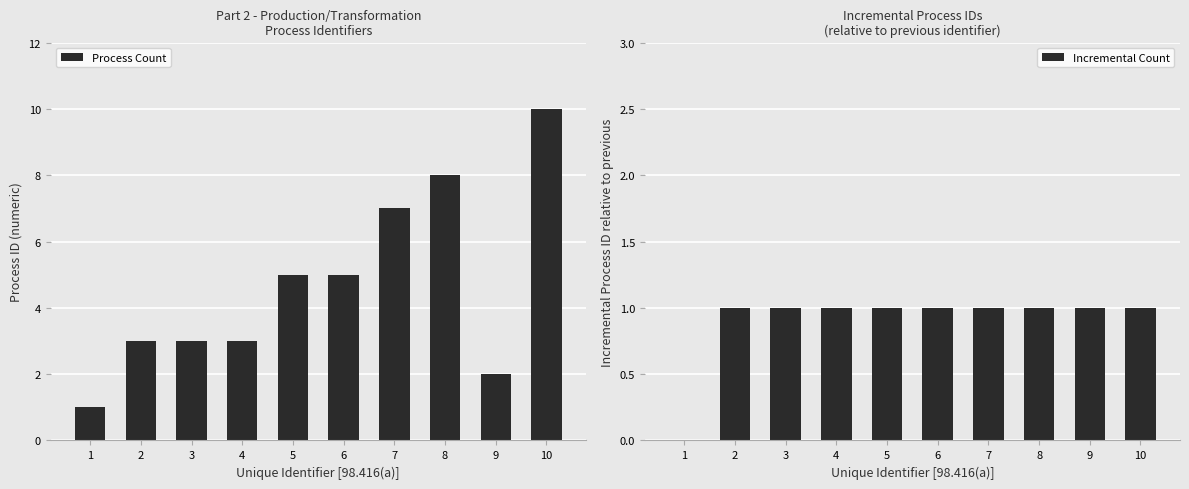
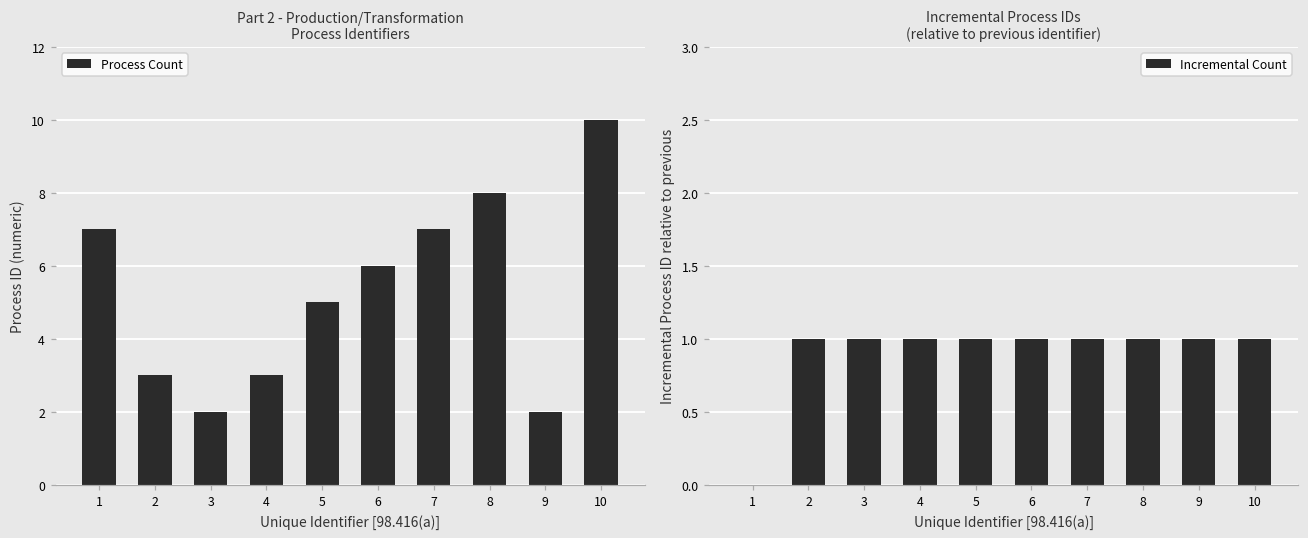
  {
    "Part 2 - Production/Transformation Process Identifiers": {
-     "1": 1,
+     "1": 7,
      "2": 3,
-     "3": 3,
+     "3": 2,
      "4": 3,
      "5": 5,
-     "6": 5,
+     "6": 6,
      "7": 7,
      "8": 8,
      "9": 2,
      "10": 10
    },
    "Incremental Process IDs (relative to previous identifier)": {
      "1": 0.00,
      "2": 1.00,
      "3": 1.00,
      "4": 1.00,
      "5": 1.00,
      "6": 1.00,
      "7": 1.00,
      "8": 1.00,
      "9": 1.00,
      "10": 1.00
    }
  }
